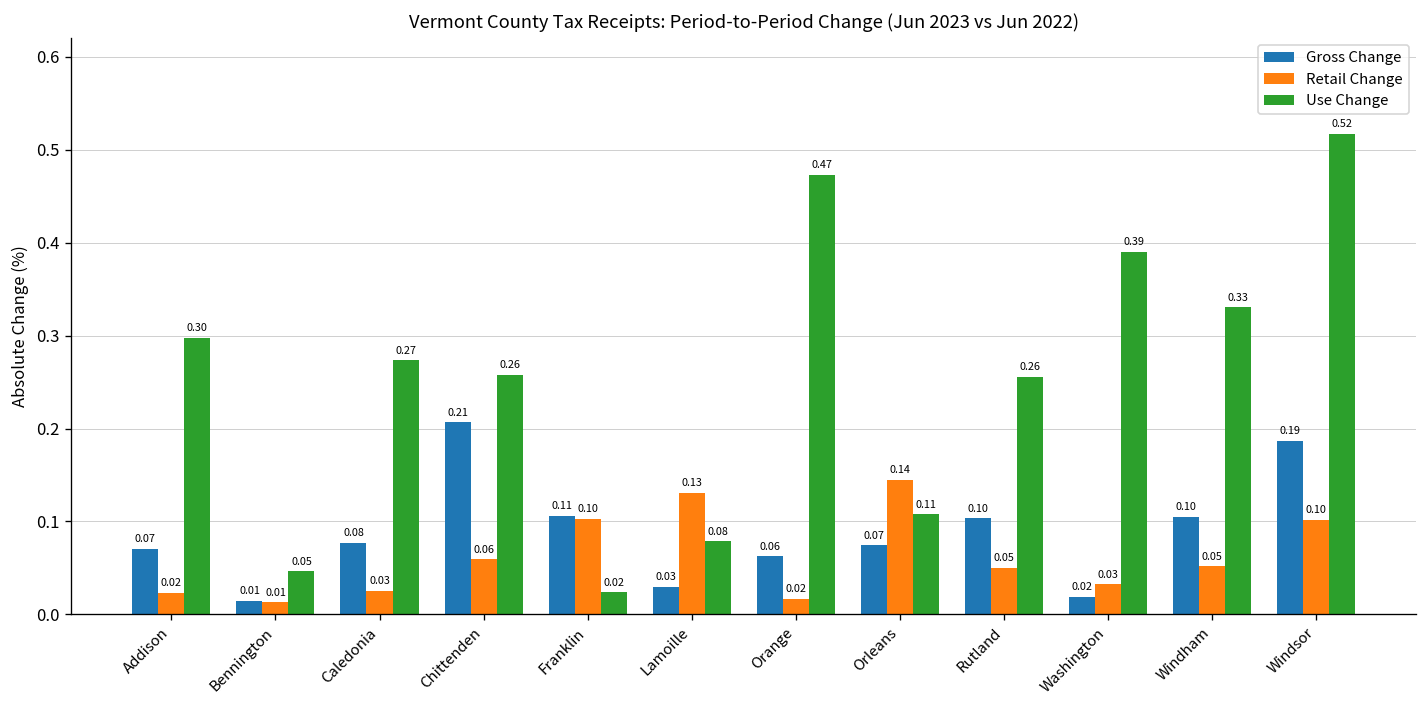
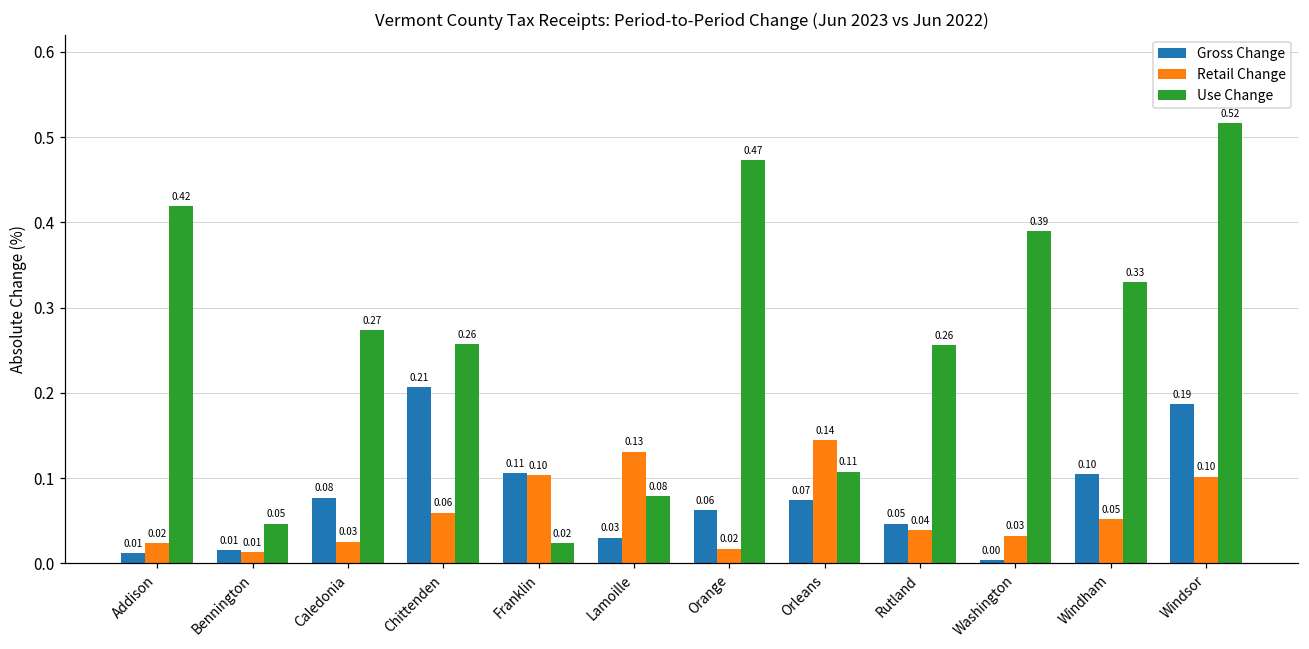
  {
    "Gross Change": {
-     "Addison": 0.07,
+     "Addison": 0.01,
      "Bennington": 0.01,
      "Caledonia": 0.08,
      "Chittenden": 0.21,
      "Franklin": 0.11,
      "Lamoille": 0.03,
      "Orange": 0.06,
      "Orleans": 0.07,
-     "Rutland": 0.10,
-     "Washington": 0.02,
+     "Rutland": 0.05,
+     "Washington": 0.00,
      "Windham": 0.10,
      "Windsor": 0.19
    },
    "Retail Change": {
      "Addison": 0.02,
      "Bennington": 0.01,
      "Caledonia": 0.03,
      "Chittenden": 0.06,
      "Franklin": 0.10,
      "Lamoille": 0.13,
      "Orange": 0.02,
      "Orleans": 0.14,
-     "Rutland": 0.05,
+     "Rutland": 0.04,
      "Washington": 0.03,
      "Windham": 0.05,
      "Windsor": 0.10
    },
    "Use Change": {
-     "Addison": 0.30,
+     "Addison": 0.42,
      "Bennington": 0.05,
      "Caledonia": 0.27,
      "Chittenden": 0.26,
      "Franklin": 0.02,
      "Lamoille": 0.08,
      "Orange": 0.47,
      "Orleans": 0.11,
      "Rutland": 0.26,
      "Washington": 0.39,
      "Windham": 0.33
    }
  }
